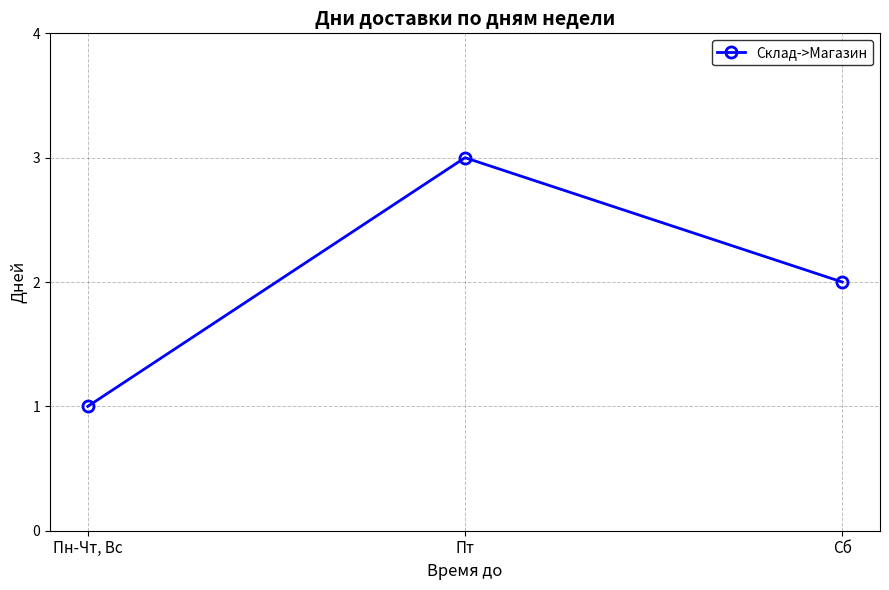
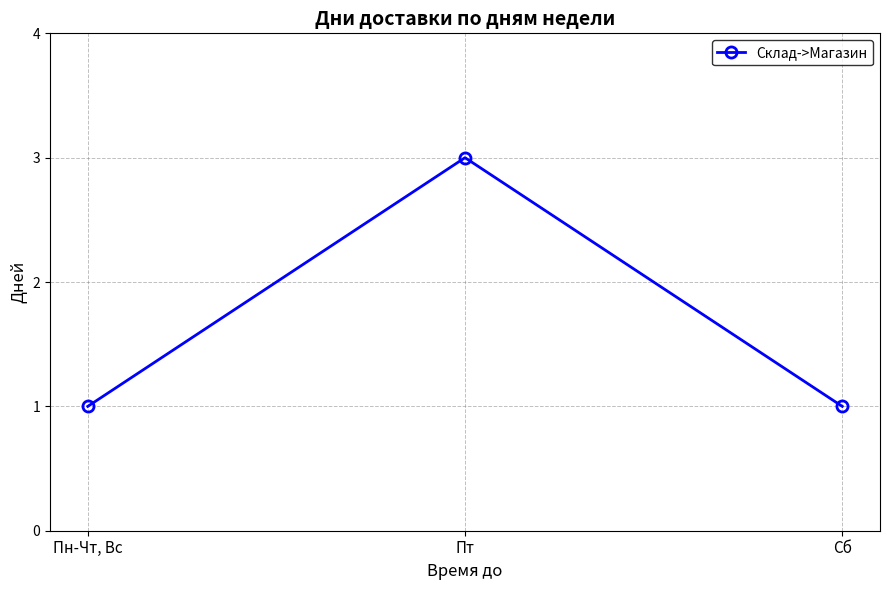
  {
    "Пн-Чт, Вс": 1,
    "Пт": 3,
-   "Сб": 2
+   "Сб": 1
  }
